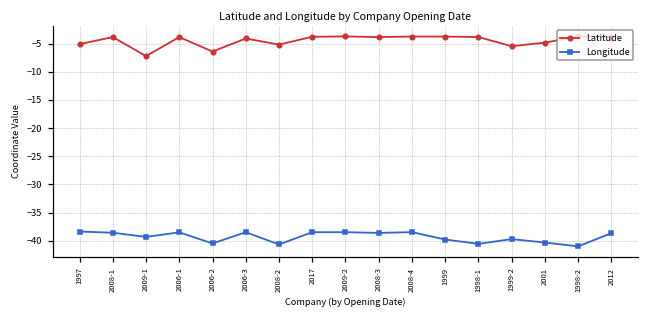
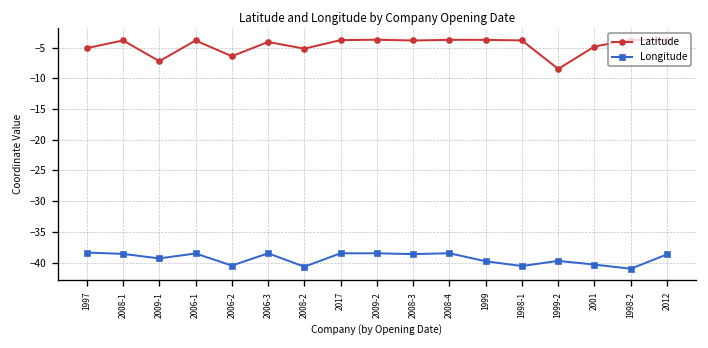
  {
    "Latitude": {
      "1997": -5,
      "2008-1": -4,
      "2009-1": -7,
      "2006-1": -4,
      "2006-2": -6,
      "2006-3": -4,
      "2008-2": -5,
      "2017": -4,
      "2009-2": -4,
      "2008-3": -4,
      "2008-4": -4,
      "1999": -4,
      "1998-1": -4,
-     "1999-2": -5,
+     "1999-2": -8,
      "2001": -5
    },
    "Longitude": {
      "1997": -38,
      "2008-1": -39,
      "2009-1": -39,
      "2006-1": -39,
      "2006-2": -40,
      "2006-3": -38,
      "2008-2": -41,
      "2017": -38,
      "2009-2": -38,
      "2008-3": -39,
      "2008-4": -38,
      "1999": -40,
      "1998-1": -41,
      "1999-2": -40,
      "2001": -40,
      "1998-2": -41,
      "2012": -39
    }
  }
